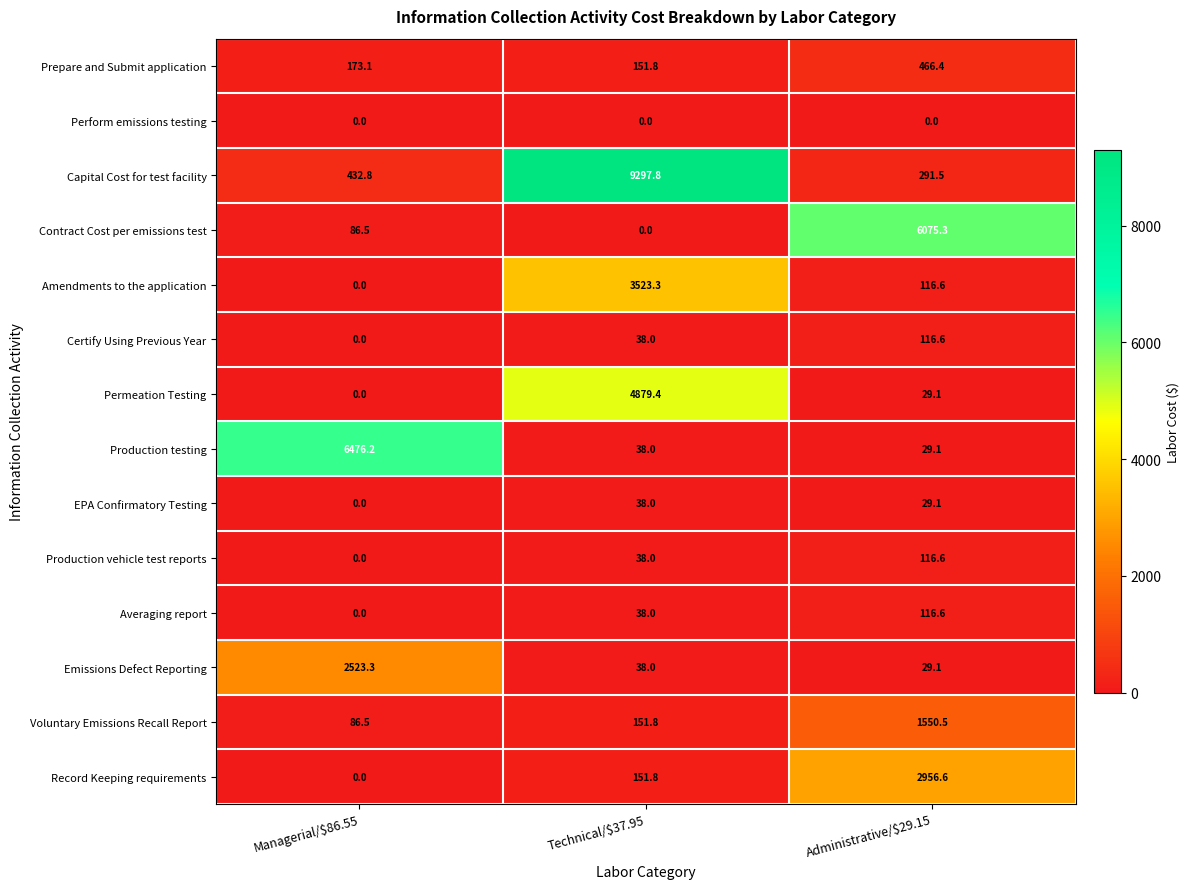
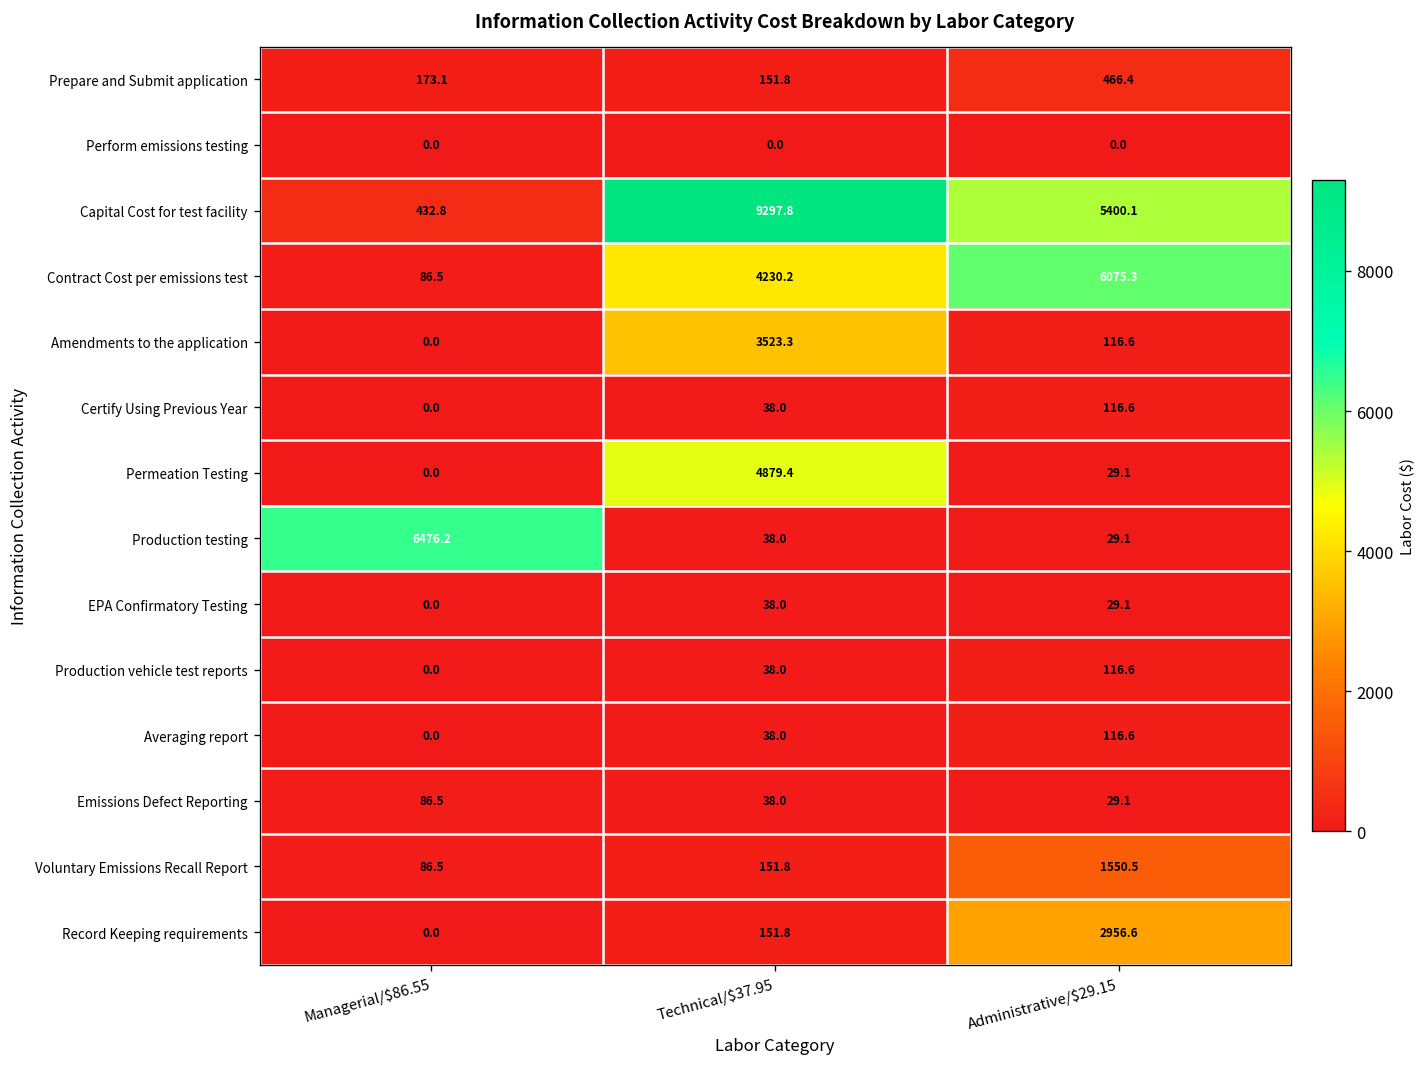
  {
    "Prepare and Submit application": {
      "Managerial/$86.55": 173.1,
      "Technical/$37.95": 151.8,
      "Administrative/$29.15": 466.4
    },
    "Perform emissions testing": {
      "Managerial/$86.55": 0.0,
      "Technical/$37.95": 0.0,
      "Administrative/$29.15": 0.0
    },
    "Capital Cost for test facility": {
      "Managerial/$86.55": 432.8,
      "Technical/$37.95": 9297.8,
-     "Administrative/$29.15": 291.5
+     "Administrative/$29.15": 5400.1
    },
    "Contract Cost per emissions test": {
      "Managerial/$86.55": 86.5,
-     "Technical/$37.95": 0.0,
+     "Technical/$37.95": 4230.2,
      "Administrative/$29.15": 6075.3
    },
    "Amendments to the application": {
      "Managerial/$86.55": 0.0,
      "Technical/$37.95": 3523.3,
      "Administrative/$29.15": 116.6
    },
    "Certify Using Previous Year": {
      "Managerial/$86.55": 0.0,
      "Technical/$37.95": 38.0,
      "Administrative/$29.15": 116.6
    },
    "Permeation Testing": {
      "Managerial/$86.55": 0.0,
      "Technical/$37.95": 4879.4,
      "Administrative/$29.15": 29.1
    },
    "Production testing": {
      "Managerial/$86.55": 6476.2,
      "Technical/$37.95": 38.0,
      "Administrative/$29.15": 29.1
    },
    "EPA Confirmatory Testing": {
      "Managerial/$86.55": 0.0,
      "Technical/$37.95": 38.0,
      "Administrative/$29.15": 29.1
    },
    "Production vehicle test reports": {
      "Managerial/$86.55": 0.0,
      "Technical/$37.95": 38.0,
      "Administrative/$29.15": 116.6
    },
    "Averaging report": {
      "Managerial/$86.55": 0.0,
      "Technical/$37.95": 38.0,
      "Administrative/$29.15": 116.6
    },
    "Emissions Defect Reporting": {
-     "Managerial/$86.55": 2523.3,
+     "Managerial/$86.55": 86.5,
      "Technical/$37.95": 38.0,
      "Administrative/$29.15": 29.1
    },
    "Voluntary Emissions Recall Report": {
      "Managerial/$86.55": 86.5,
      "Technical/$37.95": 151.8,
      "Administrative/$29.15": 1550.5
    },
    "Record Keeping requirements": {
      "Managerial/$86.55": 0.0,
      "Technical/$37.95": 151.8,
      "Administrative/$29.15": 2956.6
    }
  }
